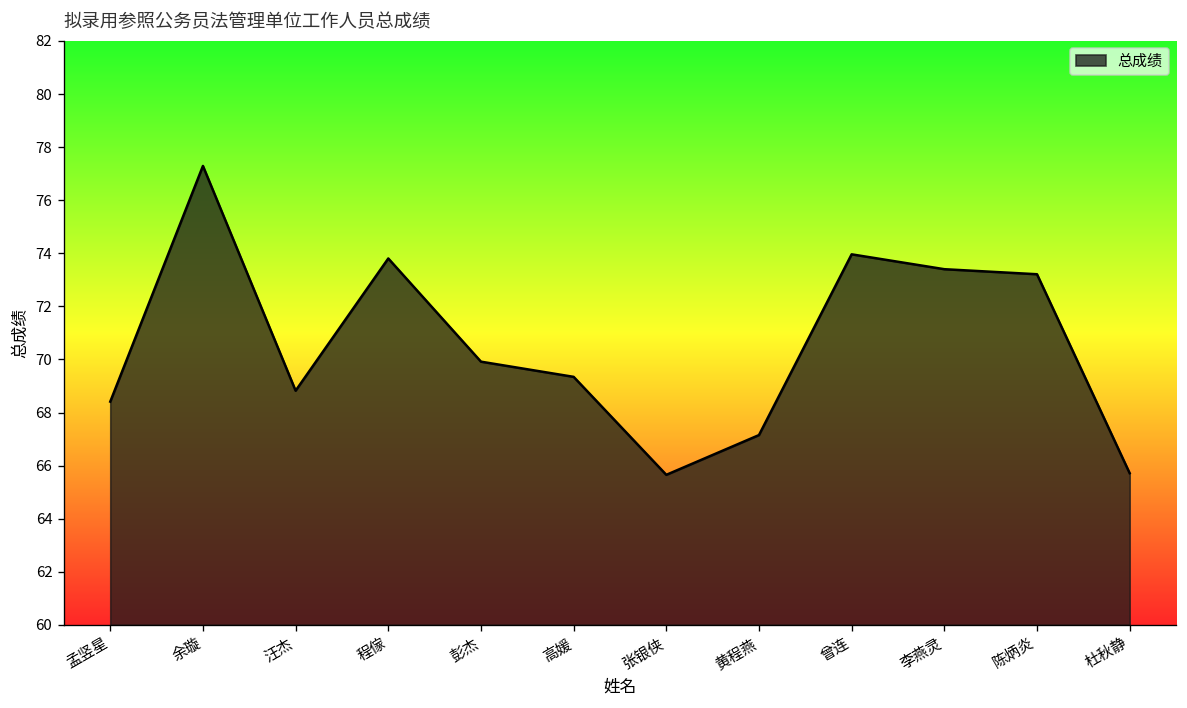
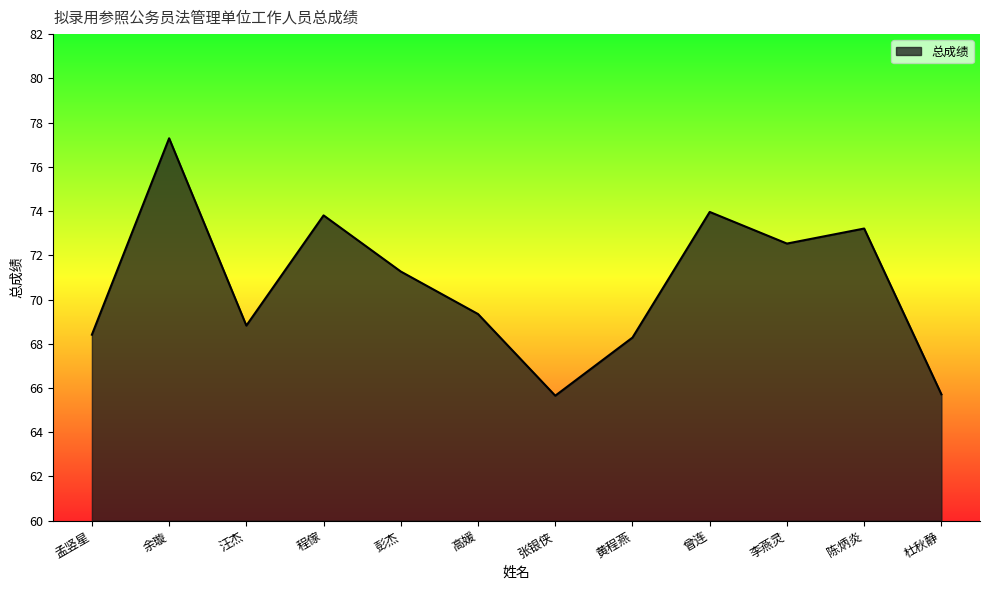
  {
    "孟竖星": 68.4,
    "余璇": 77.3,
    "汪杰": 68.8,
    "程傢": 73.8,
-   "彭杰": 69.9,
+   "彭杰": 71.3,
    "高媛": 69.3,
    "张银侠": 65.7,
-   "黄程燕": 67.2,
+   "黄程燕": 68.3,
    "曾连": 74.0,
-   "李燕灵": 73.4,
+   "李燕灵": 72.5,
    "陈炳炎": 73.2,
    "杜秋静": 65.7
  }
